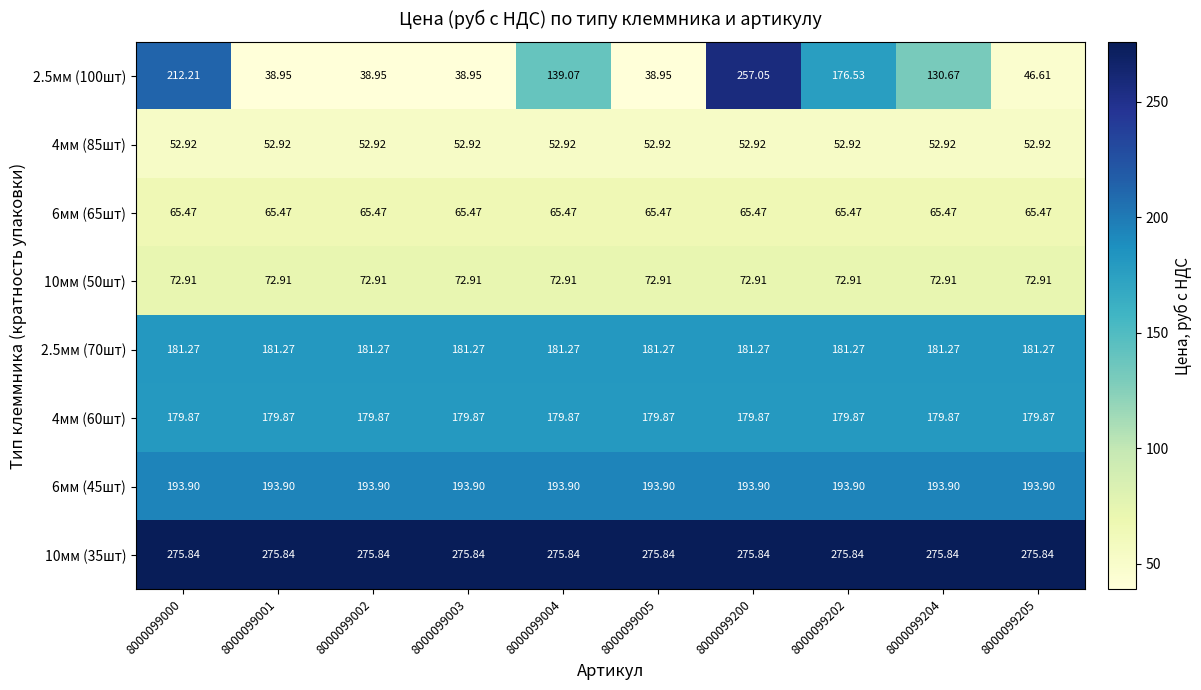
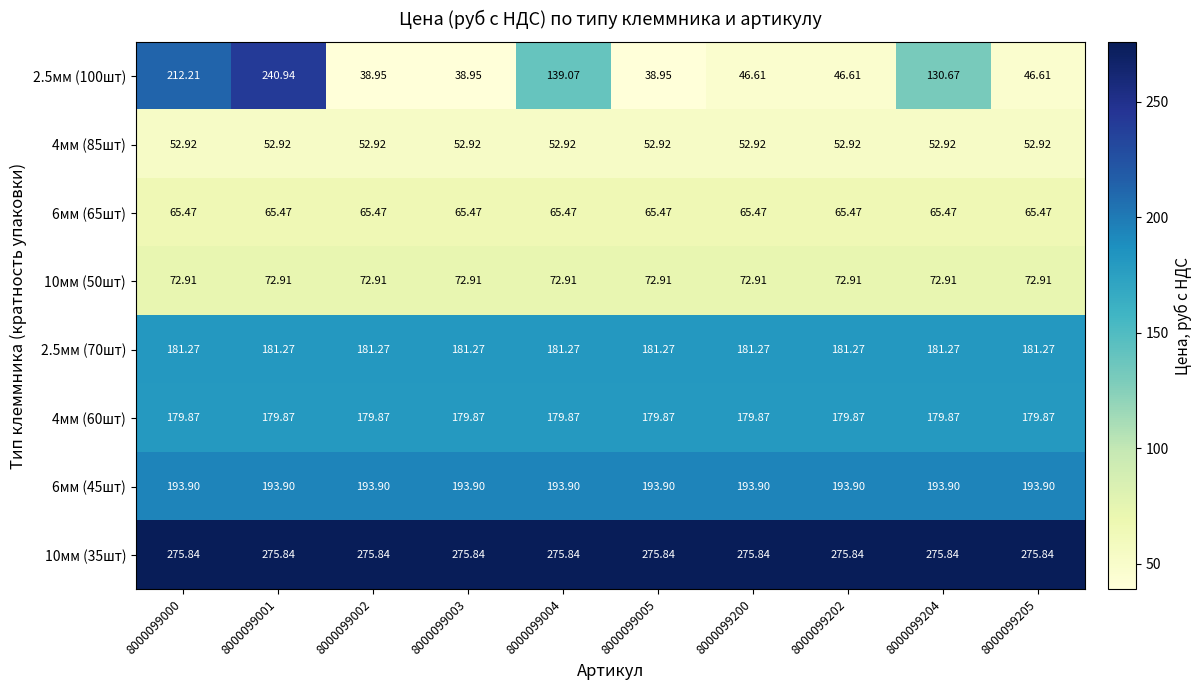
  {
    "2.5мм (100шт)": {
      "8000099000": 212.21,
-     "8000099001": 38.95,
+     "8000099001": 240.94,
      "8000099002": 38.95,
      "8000099003": 38.95,
      "8000099004": 139.07,
      "8000099005": 38.95,
-     "8000099200": 257.05,
-     "8000099202": 176.53,
+     "8000099200": 46.61,
+     "8000099202": 46.61,
      "8000099204": 130.67,
      "8000099205": 46.61
    },
    "4мм (85шт)": {
      "8000099000": 52.92,
      "8000099001": 52.92,
      "8000099002": 52.92,
      "8000099003": 52.92,
      "8000099004": 52.92,
      "8000099005": 52.92,
      "8000099200": 52.92,
      "8000099202": 52.92,
      "8000099204": 52.92,
      "8000099205": 52.92
    },
    "6мм (65шт)": {
      "8000099000": 65.47,
      "8000099001": 65.47,
      "8000099002": 65.47,
      "8000099003": 65.47,
      "8000099004": 65.47,
      "8000099005": 65.47,
      "8000099200": 65.47,
      "8000099202": 65.47,
      "8000099204": 65.47,
      "8000099205": 65.47
    },
    "10мм (50шт)": {
      "8000099000": 72.91,
      "8000099001": 72.91,
      "8000099002": 72.91,
      "8000099003": 72.91,
      "8000099004": 72.91,
      "8000099005": 72.91,
      "8000099200": 72.91,
      "8000099202": 72.91,
      "8000099204": 72.91,
      "8000099205": 72.91
    },
    "2.5мм (70шт)": {
      "8000099000": 181.27,
      "8000099001": 181.27,
      "8000099002": 181.27,
      "8000099003": 181.27,
      "8000099004": 181.27,
      "8000099005": 181.27,
      "8000099200": 181.27,
      "8000099202": 181.27,
      "8000099204": 181.27,
      "8000099205": 181.27
    },
    "4мм (60шт)": {
      "8000099000": 179.87,
      "8000099001": 179.87,
      "8000099002": 179.87,
      "8000099003": 179.87,
      "8000099004": 179.87,
      "8000099005": 179.87,
      "8000099200": 179.87,
      "8000099202": 179.87,
      "8000099204": 179.87,
      "8000099205": 179.87
    },
    "6мм (45шт)": {
      "8000099000": 193.90,
      "8000099001": 193.90,
      "8000099002": 193.90,
      "8000099003": 193.90,
      "8000099004": 193.90,
      "8000099005": 193.90,
      "8000099200": 193.90,
      "8000099202": 193.90,
      "8000099204": 193.90,
      "8000099205": 193.90
    },
    "10мм (35шт)": {
      "8000099000": 275.84,
      "8000099001": 275.84,
      "8000099002": 275.84,
      "8000099003": 275.84,
      "8000099004": 275.84,
      "8000099005": 275.84,
      "8000099200": 275.84,
      "8000099202": 275.84,
      "8000099204": 275.84,
      "8000099205": 275.84
    }
  }
